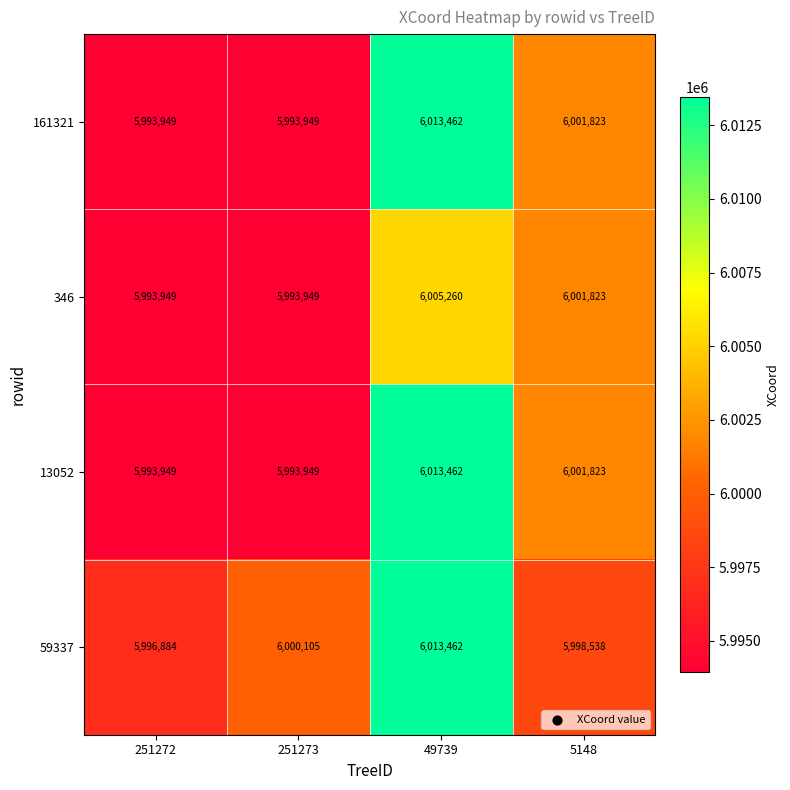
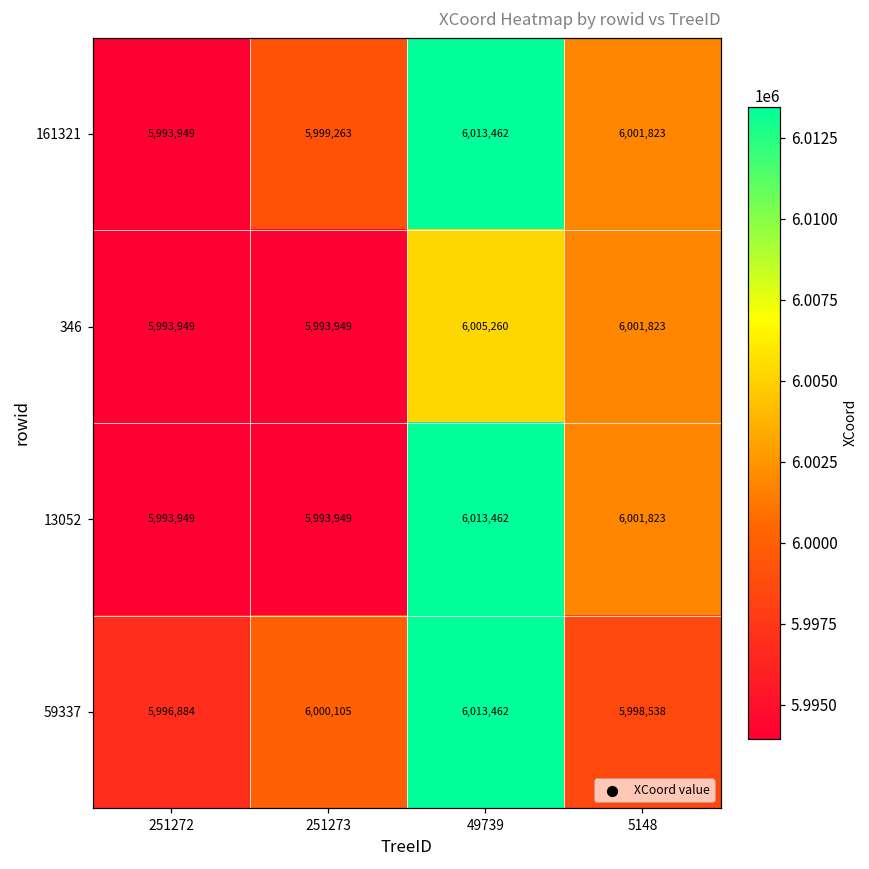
  {
    "161321": {
      "251272": "5,993,949",
-     "251273": "5,993,949",
+     "251273": "5,999,263",
      "49739": "6,013,462",
      "5148": "6,001,823"
    },
    "346": {
      "251272": "5,993,949",
      "251273": "5,993,949",
      "49739": "6,005,260",
      "5148": "6,001,823"
    },
    "13052": {
      "251272": "5,993,949",
      "251273": "5,993,949",
      "49739": "6,013,462",
      "5148": "6,001,823"
    },
    "59337": {
      "251272": "5,996,884",
      "251273": "6,000,105",
      "49739": "6,013,462",
      "5148": "5,998,538"
    }
  }
